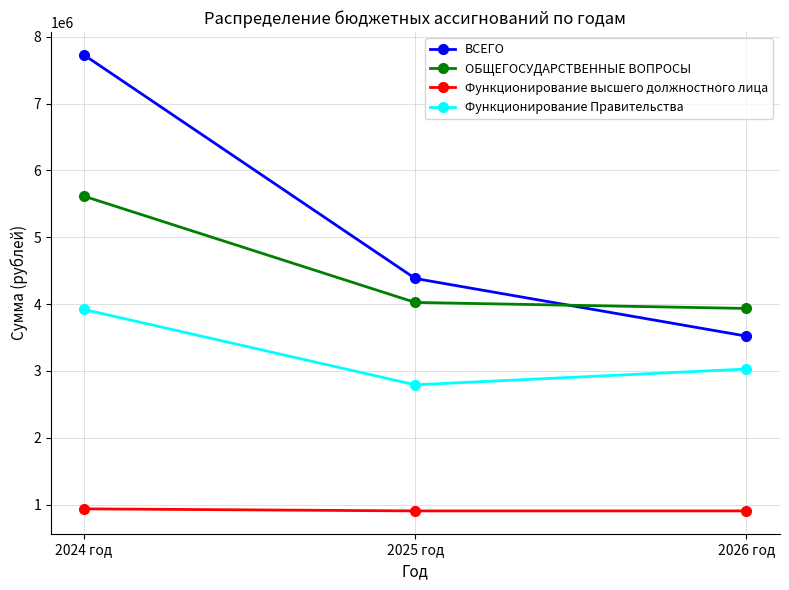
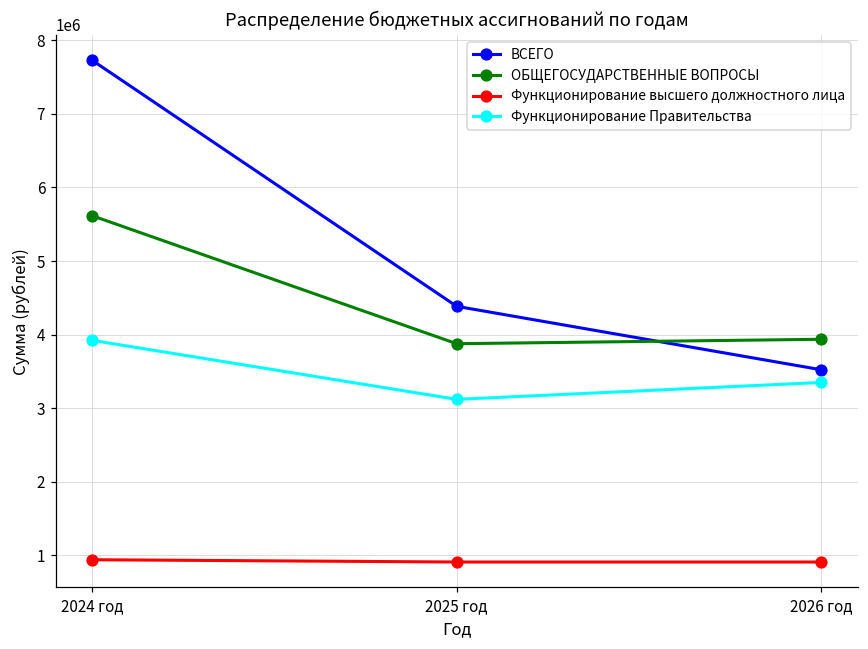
  {
    "ВСЕГО": {
      "2024 год": 7700000,
      "2025 год": 4400000,
      "2026 год": 3500000
    },
    "ОБЩЕГОСУДАРСТВЕННЫЕ ВОПРОСЫ": {
      "2024 год": 5600000,
-     "2025 год": 4000000,
+     "2025 год": 3900000,
      "2026 год": 3900000
    },
    "Функционирование высшего должностного лица": {
      "2024 год": 900000,
      "2025 год": 900000,
      "2026 год": 900000
    },
    "Функционирование Правительства": {
      "2024 год": 3900000,
-     "2025 год": 2800000,
-     "2026 год": 3000000
+     "2025 год": 3100000,
+     "2026 год": 3300000
    }
  }
